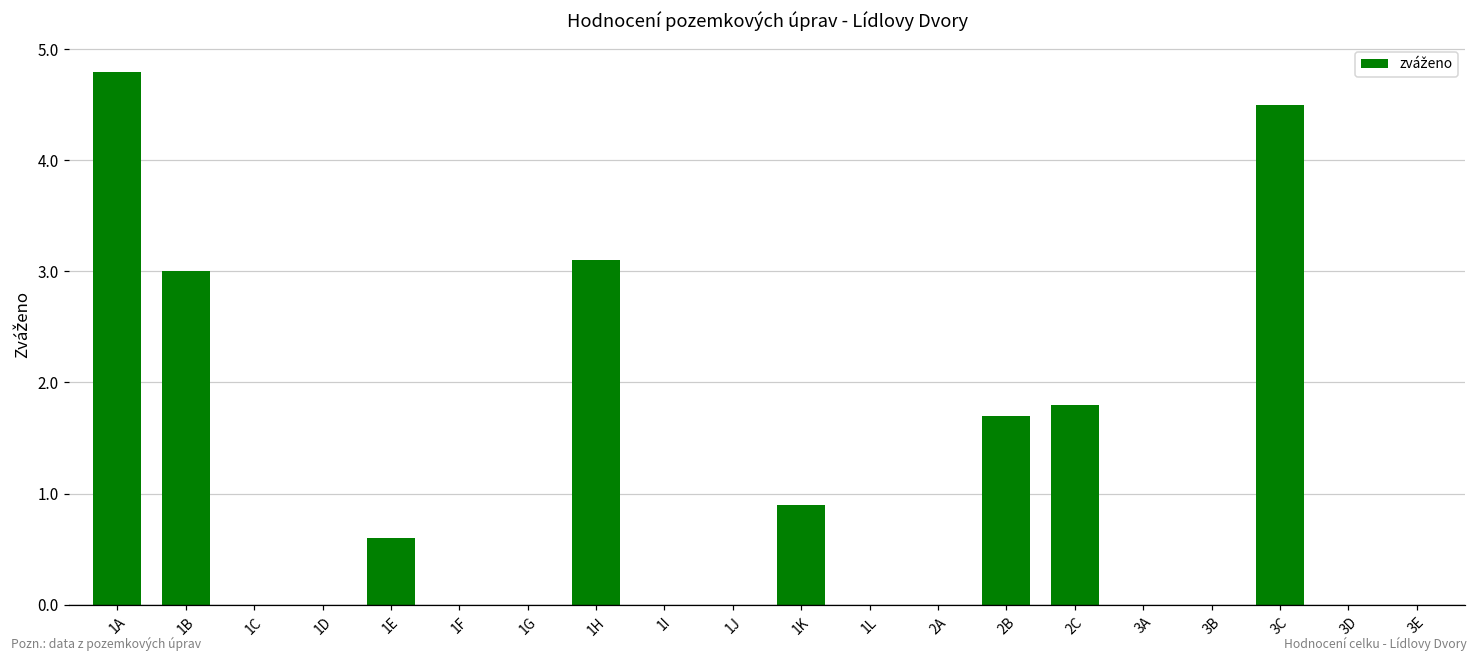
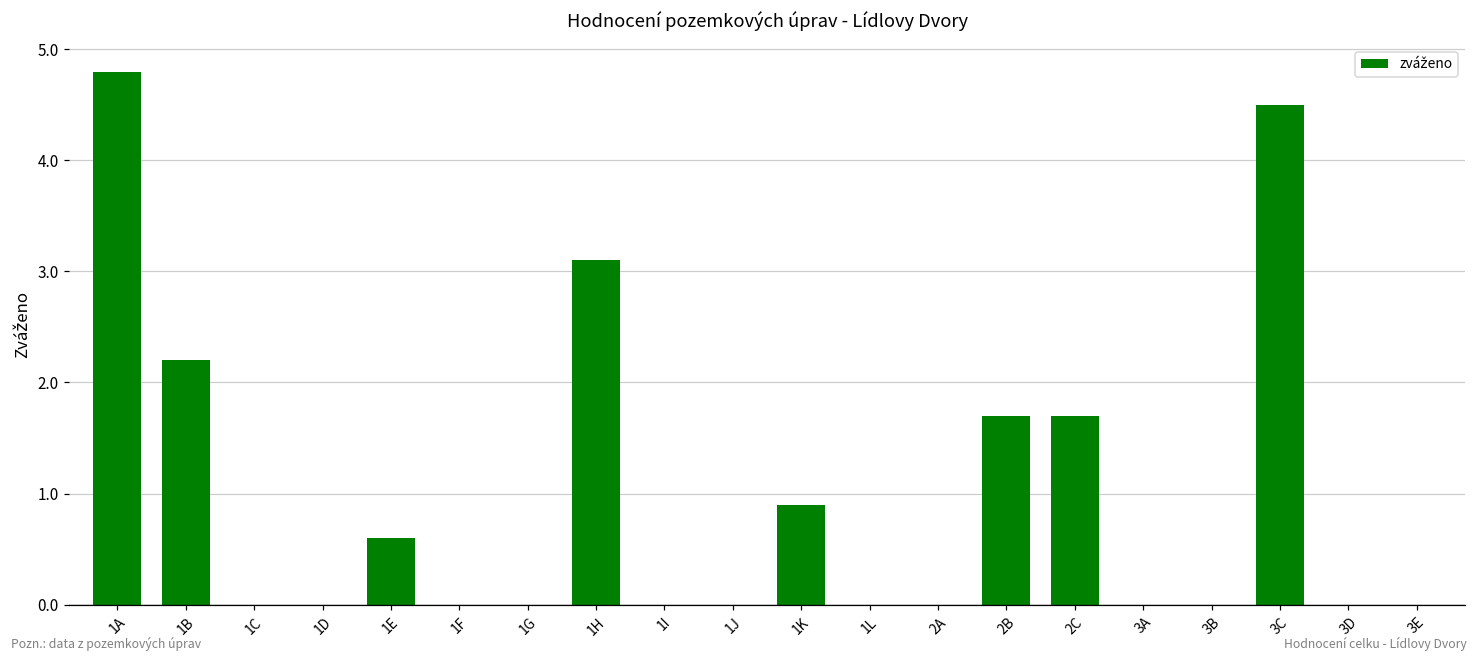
  {
    "1A": 4.8,
-   "1B": 3.0,
+   "1B": 2.2,
    "1C": 0.0,
    "1D": 0.0,
    "1E": 0.6,
    "1F": 0.0,
    "1G": 0.0,
    "1H": 3.1,
    "1I": 0.0,
    "1J": 0.0,
    "1K": 0.9,
    "1L": 0.0,
    "2A": 0.0,
    "2B": 1.7,
-   "2C": 1.8,
+   "2C": 1.7,
    "3A": 0.0,
    "3B": 0.0,
    "3C": 4.5,
    "3D": 0.0,
    "3E": 0.0
  }
